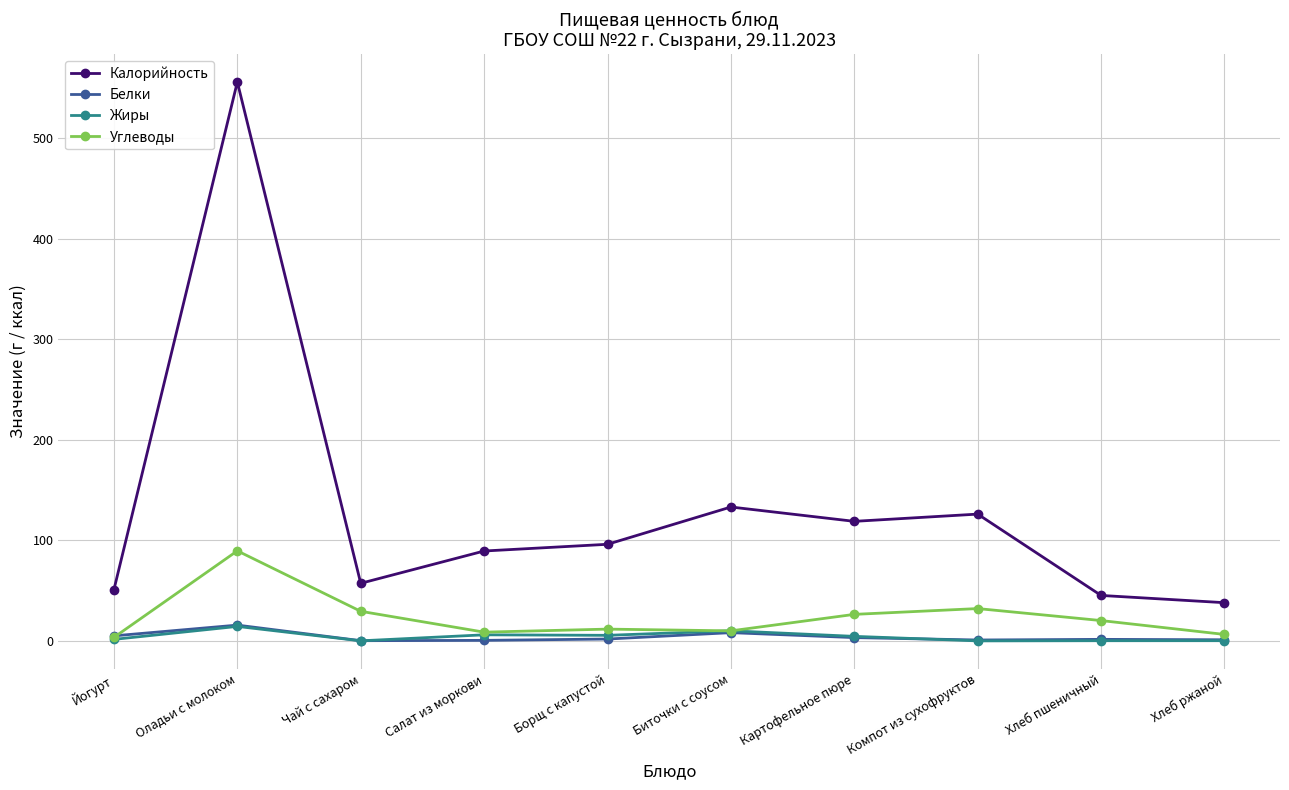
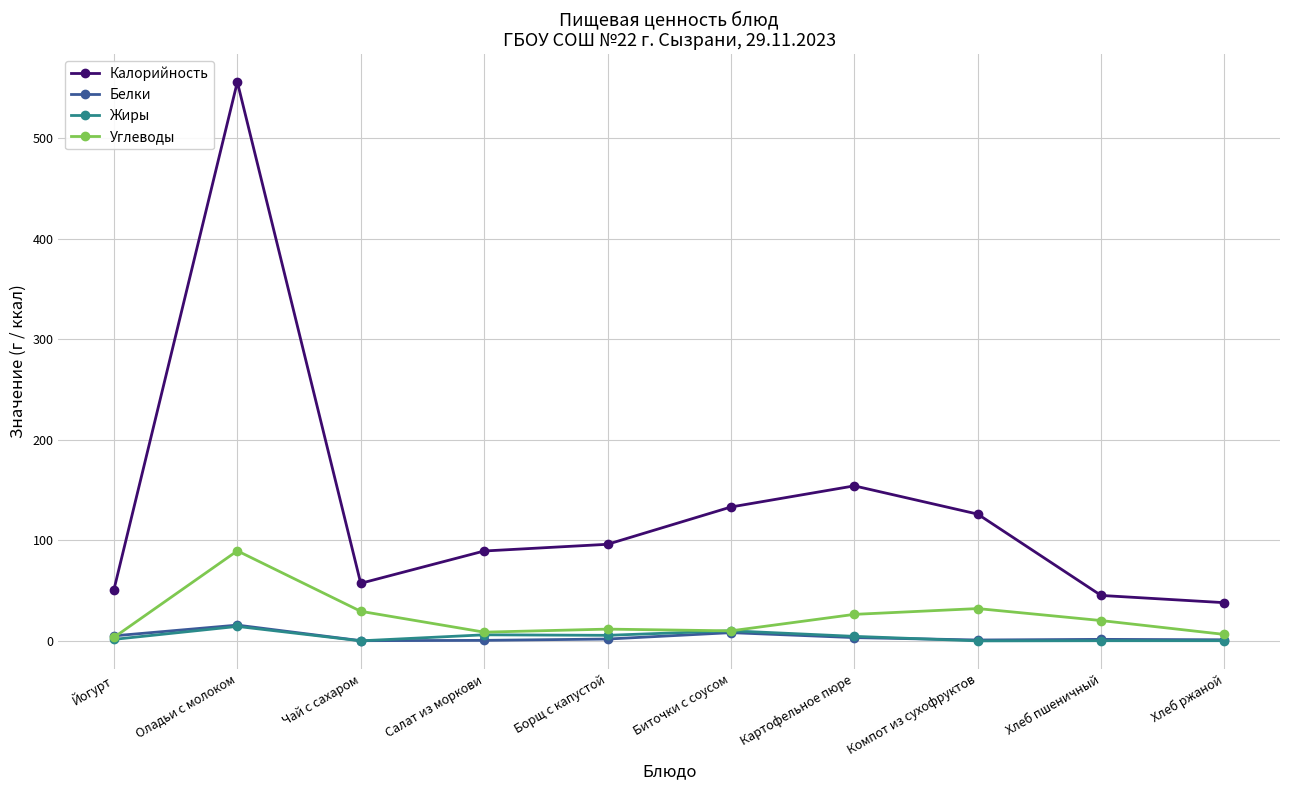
  {
    "Калорийность": {
      "Йогурт": 51,
      "Оладьи с молоком": 556,
      "Чай с сахаром": 57,
      "Салат из моркови": 89,
      "Борщ с капустой": 96,
      "Биточки с соусом": 133,
-     "Картофельное пюре": 119,
+     "Картофельное пюре": 154,
      "Компот из сухофруктов": 126,
      "Хлеб пшеничный": 45,
      "Хлеб ржаной": 38
    },
    "Углеводы": {
      "Оладьи с молоком": 90,
      "Чай с сахаром": 29,
      "Салат из моркови": 9,
      "Борщ с капустой": 12,
      "Картофельное пюре": 26,
      "Компот из сухофруктов": 32,
      "Хлеб пшеничный": 20,
      "Хлеб ржаной": 6
    }
  }
